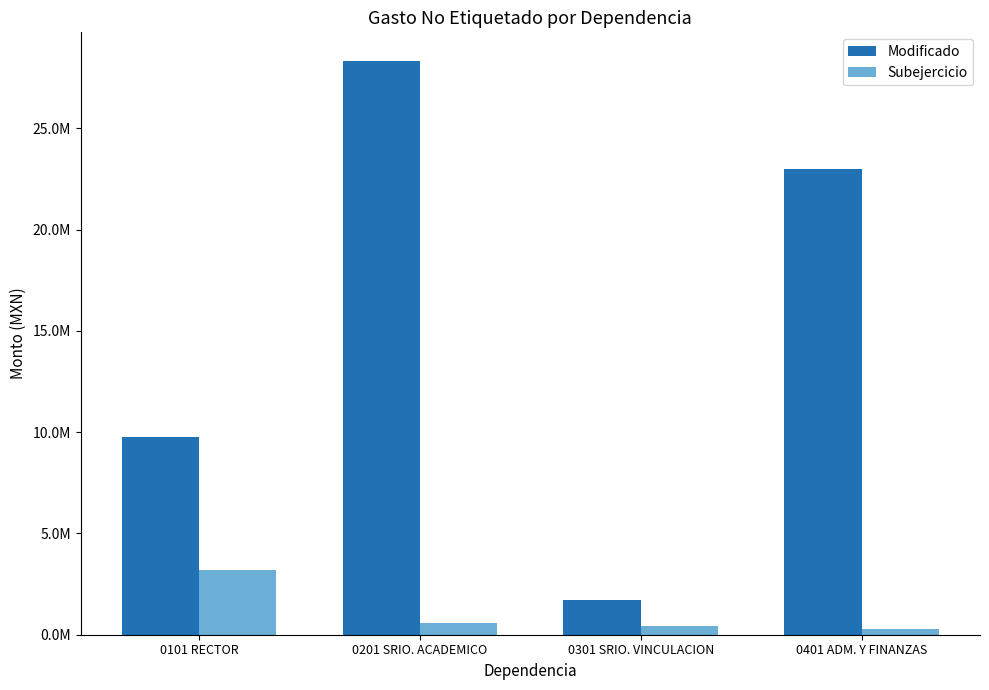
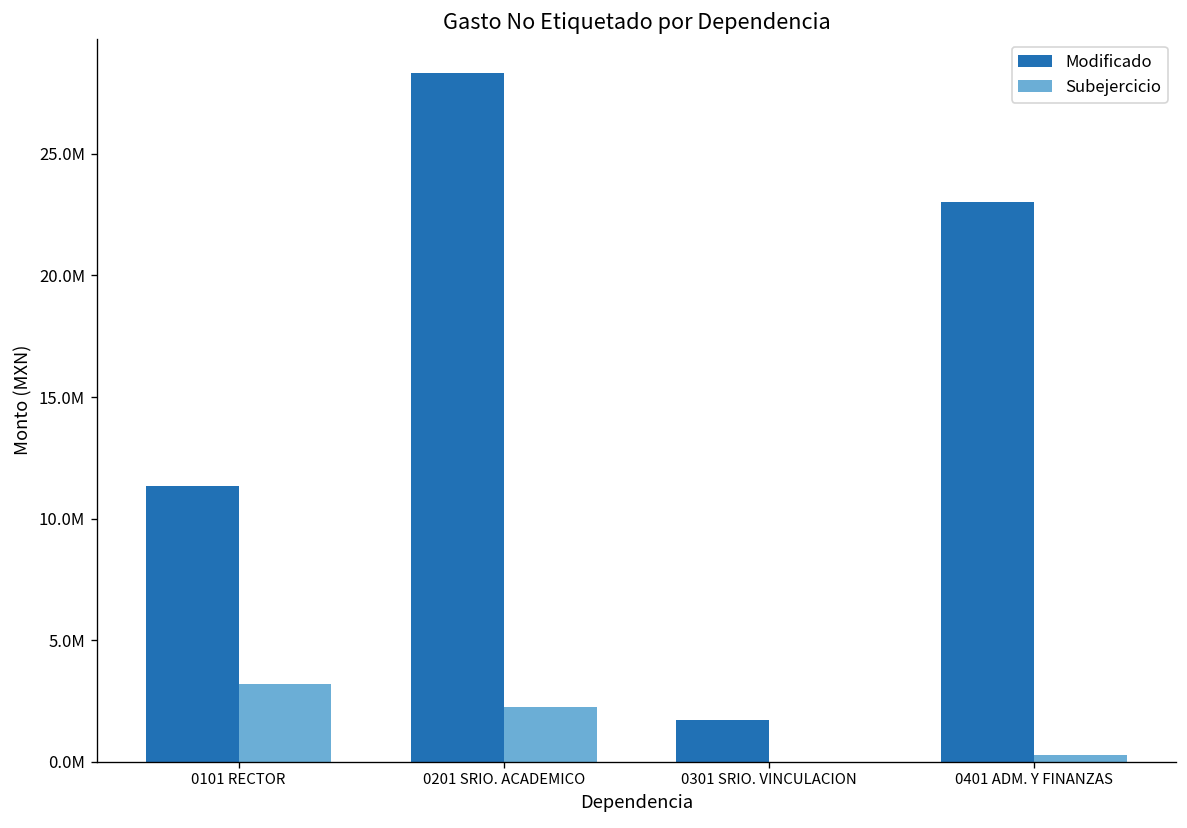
  {
    "Modificado": {
-     "0101 RECTOR": 9800000,
+     "0101 RECTOR": 11300000,
      "0201 SRIO. ACADEMICO": 28300000,
      "0301 SRIO. VINCULACION": 1700000,
      "0401 ADM. Y FINANZAS": 23000000
    },
    "Subejercicio": {
      "0101 RECTOR": 3200000,
-     "0201 SRIO. ACADEMICO": 600000,
-     "0301 SRIO. VINCULACION": 400000,
+     "0201 SRIO. ACADEMICO": 2300000,
+     "0301 SRIO. VINCULACION": 0,
      "0401 ADM. Y FINANZAS": 300000
    }
  }
